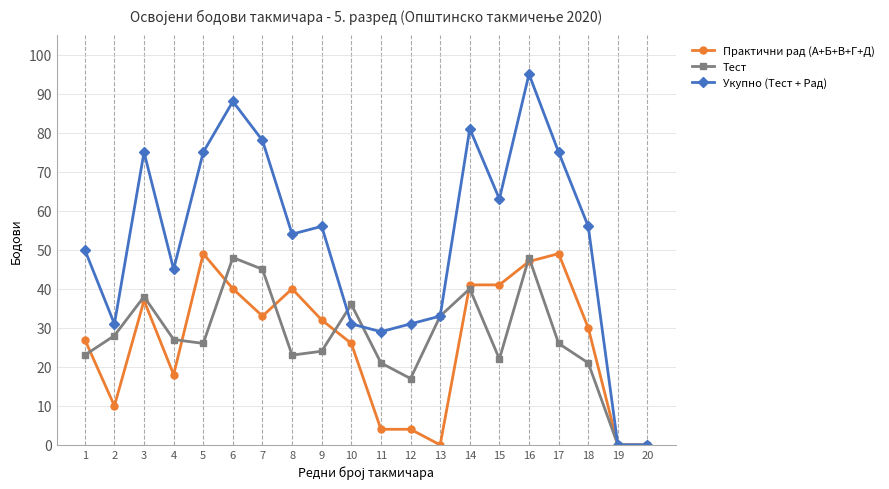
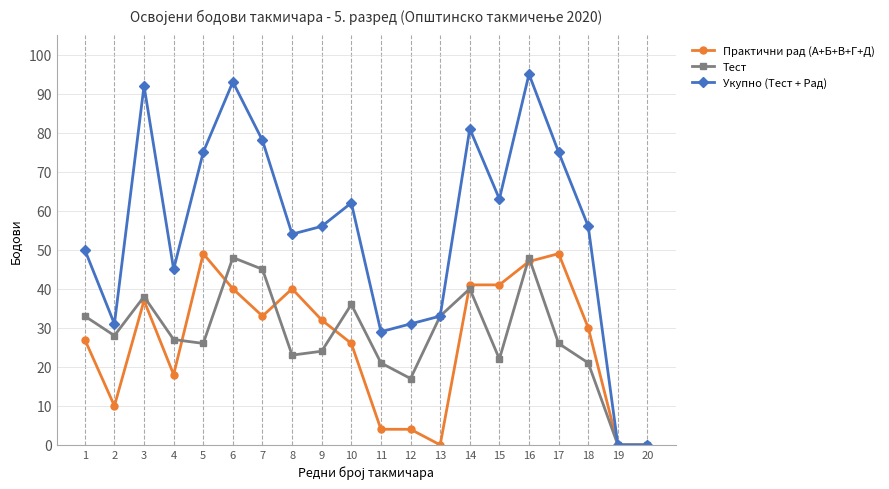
  {
    "Практични рад (А+Б+В+Г+Д)": {
      "1": 27,
      "2": 10,
      "3": 37,
      "4": 18,
      "5": 49,
      "6": 40,
      "7": 33,
      "8": 40,
      "9": 32,
      "10": 26,
      "11": 4,
      "12": 4,
      "13": 0,
      "14": 41,
      "15": 41,
      "16": 47,
      "17": 49,
      "18": 30
    },
    "Тест": {
-     "1": 23,
+     "1": 33,
      "2": 28,
      "3": 38,
      "4": 27,
      "5": 26,
      "6": 48,
      "7": 45,
      "8": 23,
      "9": 24,
      "10": 36,
      "11": 21,
      "12": 17,
      "14": 40,
      "15": 22,
      "16": 48,
      "17": 26,
      "18": 21
    },
    "Укупно (Тест + Рад)": {
      "1": 50,
      "2": 31,
-     "3": 75,
+     "3": 92,
      "4": 45,
      "5": 75,
-     "6": 88,
+     "6": 93,
      "7": 78,
      "8": 54,
      "9": 56,
-     "10": 31,
+     "10": 62,
      "11": 29,
      "12": 31,
      "14": 81,
      "15": 63,
      "16": 95,
      "17": 75,
      "18": 56
    }
  }
